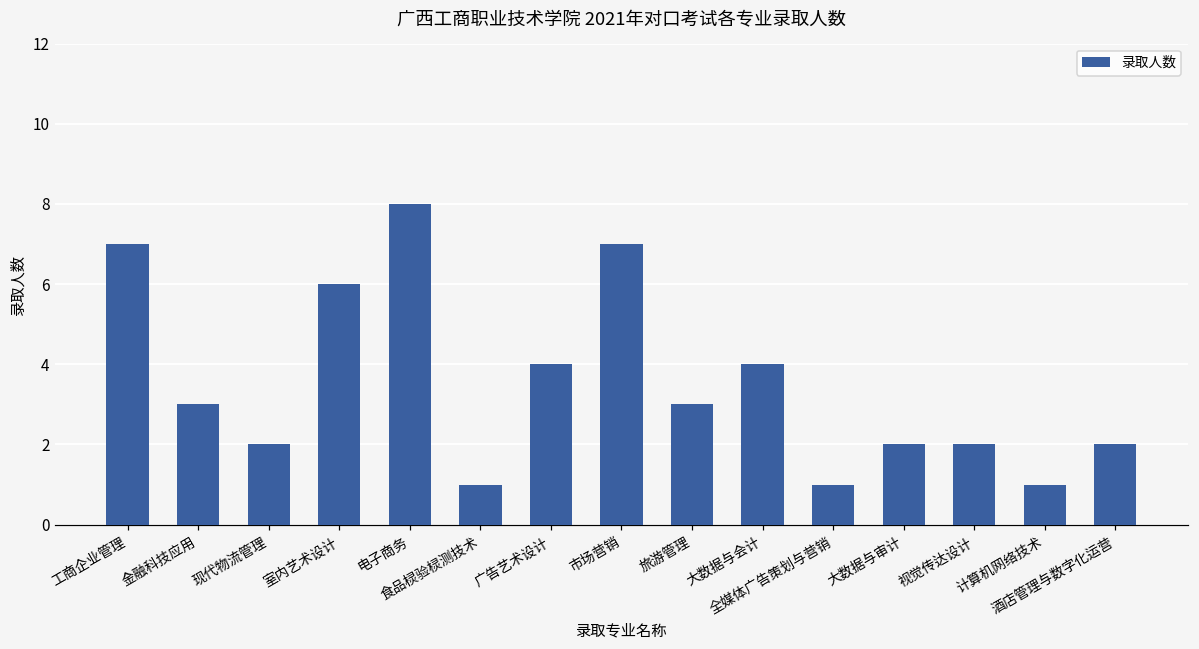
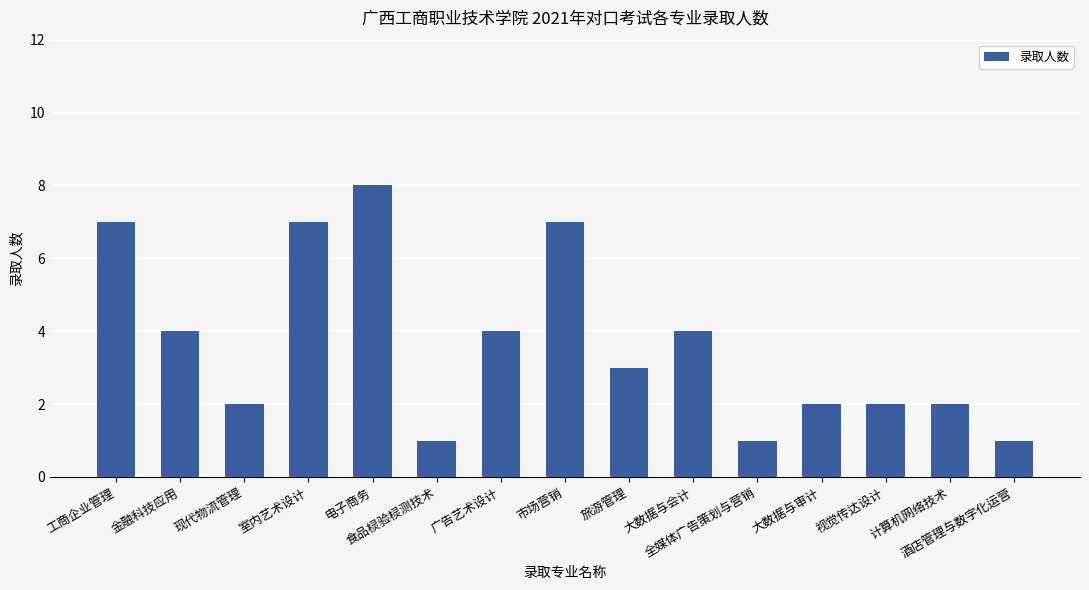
  {
    "工商企业管理": 7,
-   "金融科技应用": 3,
+   "金融科技应用": 4,
    "现代物流管理": 2,
-   "室内艺术设计": 6,
+   "室内艺术设计": 7,
    "电子商务": 8,
    "食品棂验棂测技术": 1,
    "广告艺术设计": 4,
    "市场营销": 7,
    "旅游管理": 3,
    "大数据与会计": 4,
    "全媒体广告策划与营销": 1,
    "大数据与审计": 2,
    "视觉传达设计": 2,
-   "计算机网络技术": 1,
-   "酒店管理与数字化运营": 2
+   "计算机网络技术": 2,
+   "酒店管理与数字化运营": 1
  }
